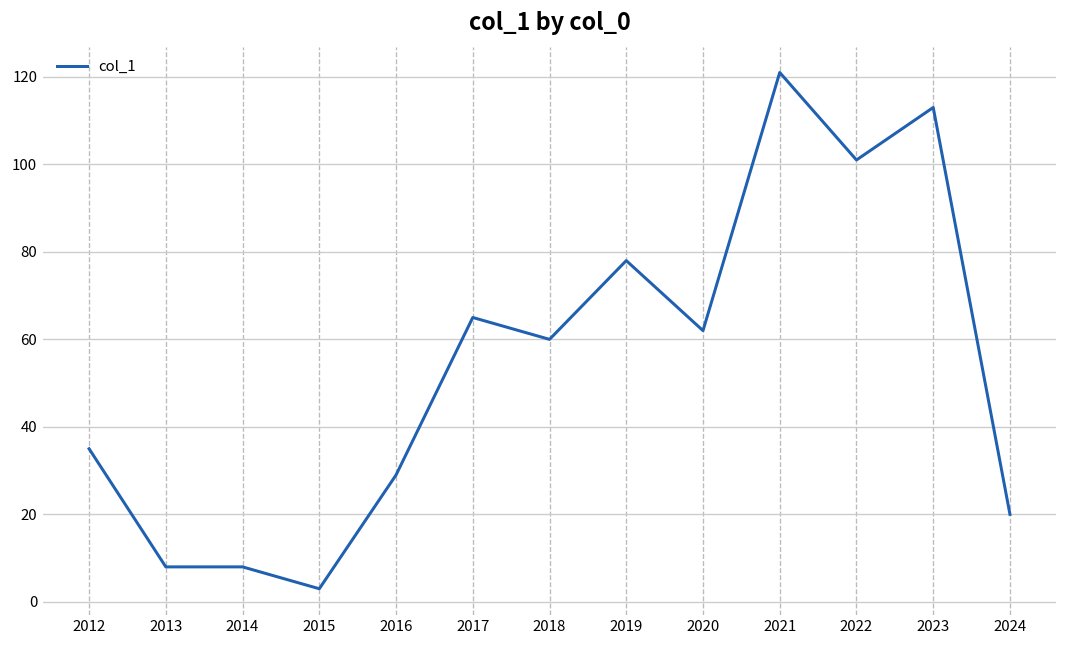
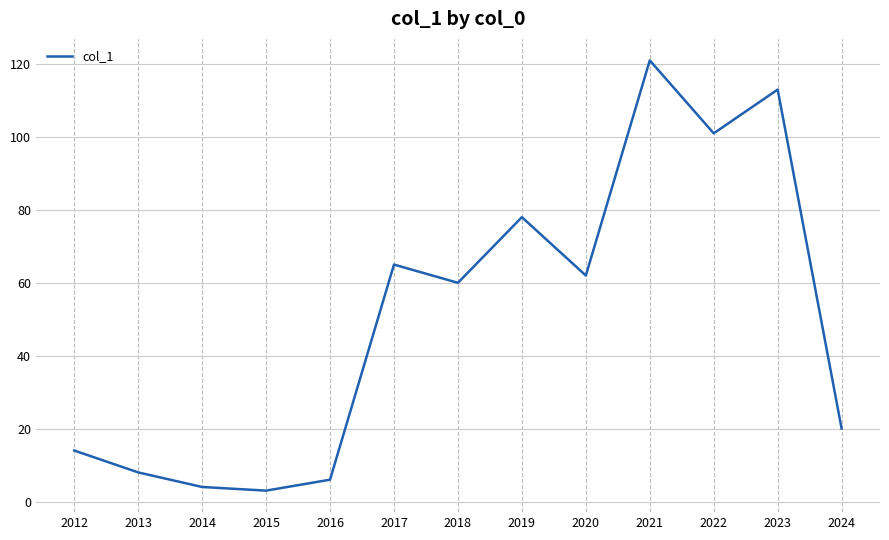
  {
-   "2012": 35,
+   "2012": 14,
    "2013": 8,
-   "2014": 8,
+   "2014": 4,
    "2015": 3,
-   "2016": 29,
+   "2016": 6,
    "2017": 65,
    "2018": 60,
    "2019": 78,
    "2020": 62,
    "2021": 121,
    "2022": 101,
    "2023": 113,
    "2024": 20
  }
